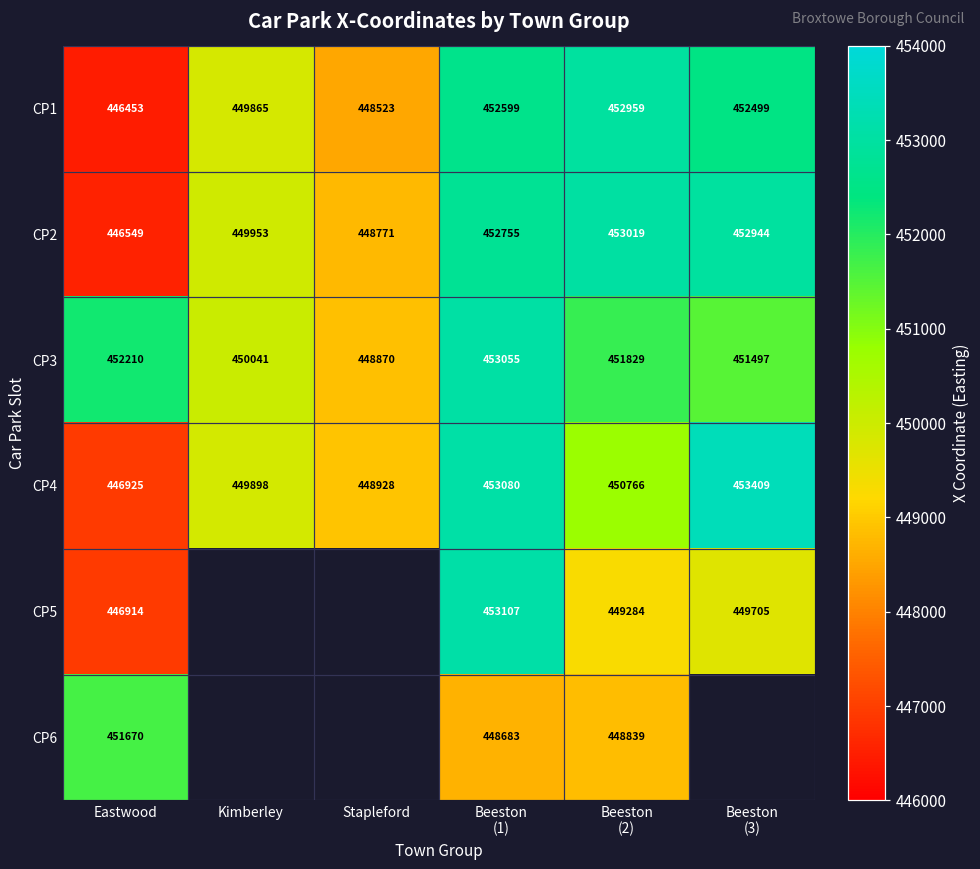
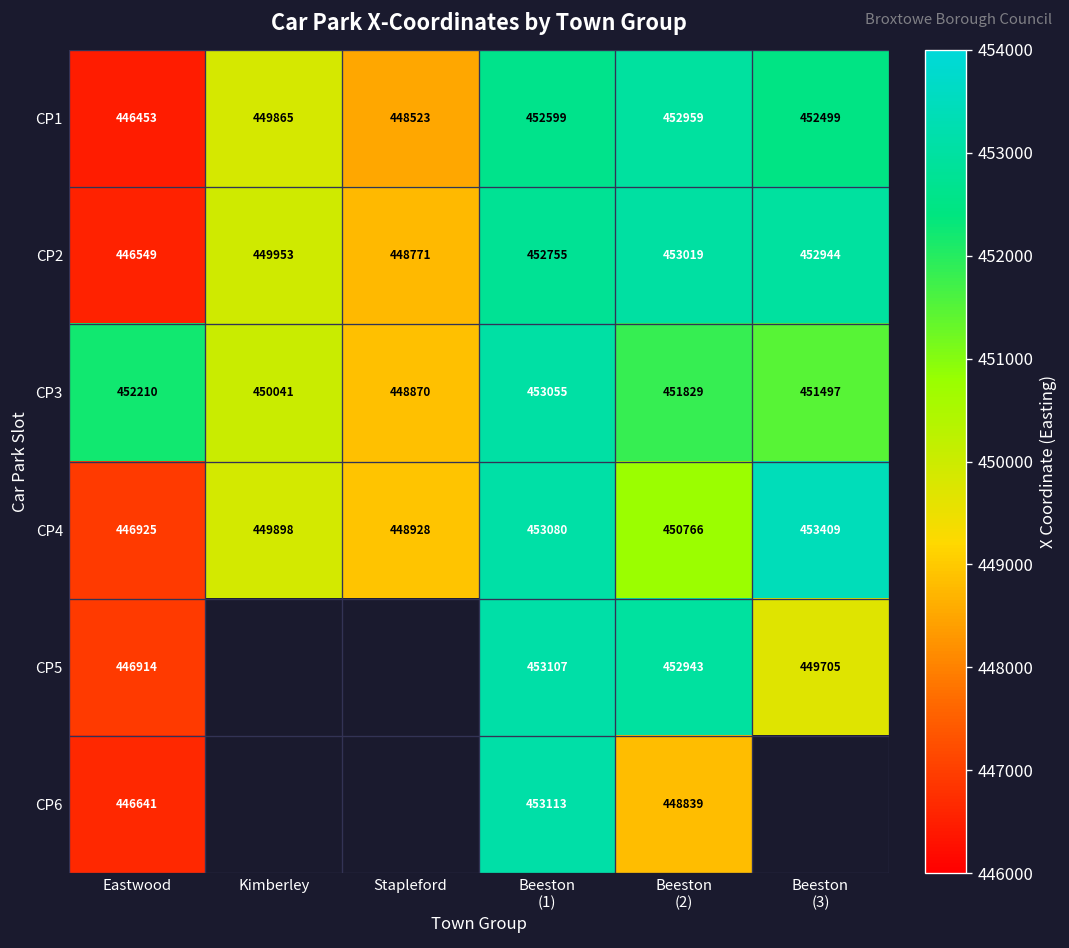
  {
    "CP1": {
      "Eastwood": 446453,
      "Kimberley": 449865,
      "Stapleford": 448523,
      "Beeston (1)": 452599,
      "Beeston (2)": 452959,
      "Beeston (3)": 452499
    },
    "CP2": {
      "Eastwood": 446549,
      "Kimberley": 449953,
      "Stapleford": 448771,
      "Beeston (1)": 452755,
      "Beeston (2)": 453019,
      "Beeston (3)": 452944
    },
    "CP3": {
      "Eastwood": 452210,
      "Kimberley": 450041,
      "Stapleford": 448870,
      "Beeston (1)": 453055,
      "Beeston (2)": 451829,
      "Beeston (3)": 451497
    },
    "CP4": {
      "Eastwood": 446925,
      "Kimberley": 449898,
      "Stapleford": 448928,
      "Beeston (1)": 453080,
      "Beeston (2)": 450766,
      "Beeston (3)": 453409
    },
    "CP5": {
      "Eastwood": 446914,
      "Beeston (1)": 453107,
-     "Beeston (2)": 449284,
+     "Beeston (2)": 452943,
      "Beeston (3)": 449705
    },
    "CP6": {
-     "Eastwood": 451670,
-     "Beeston (1)": 448683,
+     "Eastwood": 446641,
+     "Beeston (1)": 453113,
      "Beeston (2)": 448839
    }
  }
